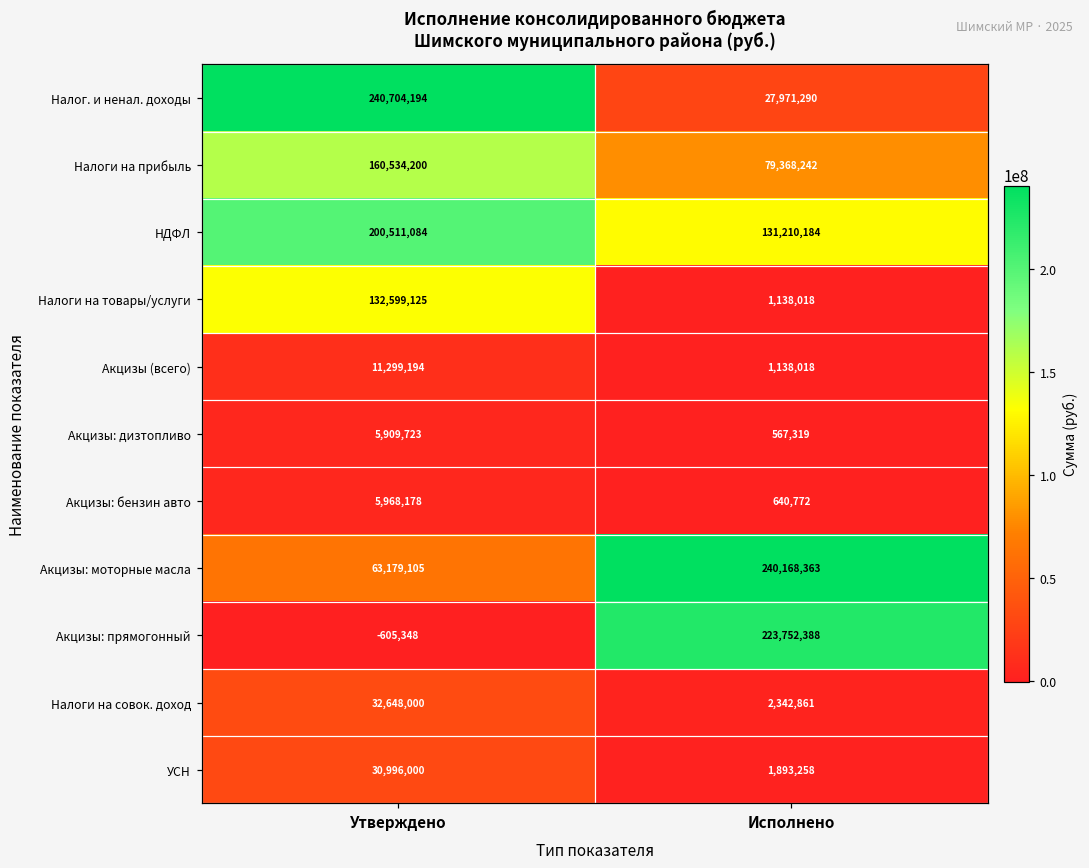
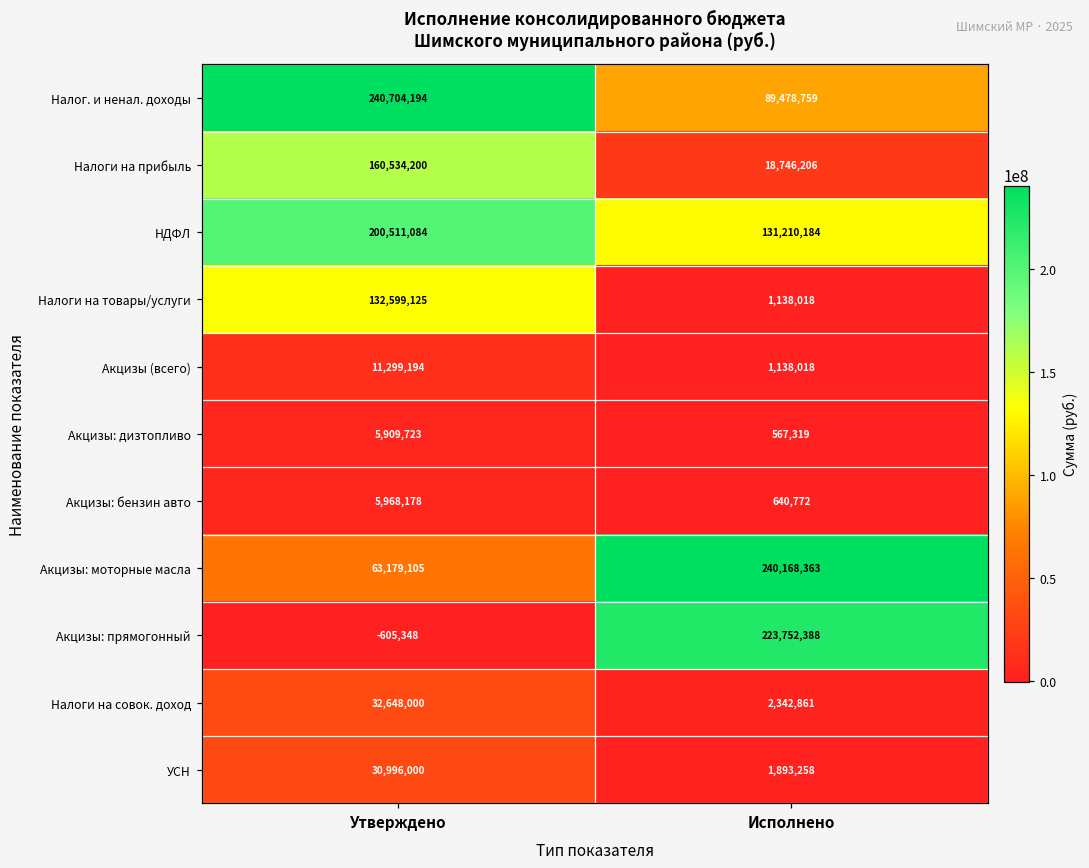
  {
    "Налог. и ненал. доходы": {
      "Утверждено": "240,704,194",
-     "Исполнено": "27,971,290"
+     "Исполнено": "89,478,759"
    },
    "Налоги на прибыль": {
      "Утверждено": "160,534,200",
-     "Исполнено": "79,368,242"
+     "Исполнено": "18,746,206"
    },
    "НДФЛ": {
      "Утверждено": "200,511,084",
      "Исполнено": "131,210,184"
    },
    "Налоги на товары/услуги": {
      "Утверждено": "132,599,125",
      "Исполнено": "1,138,018"
    },
    "Акцизы (всего)": {
      "Утверждено": "11,299,194",
      "Исполнено": "1,138,018"
    },
    "Акцизы: дизтопливо": {
      "Утверждено": "5,909,723",
      "Исполнено": "567,319"
    },
    "Акцизы: бензин авто": {
      "Утверждено": "5,968,178",
      "Исполнено": "640,772"
    },
    "Акцизы: моторные масла": {
      "Утверждено": "63,179,105",
      "Исполнено": "240,168,363"
    },
    "Акцизы: прямогонный": {
      "Утверждено": "-605,348",
      "Исполнено": "223,752,388"
    },
    "Налоги на совок. доход": {
      "Утверждено": "32,648,000",
      "Исполнено": "2,342,861"
    },
    "УСН": {
      "Утверждено": "30,996,000",
      "Исполнено": "1,893,258"
    }
  }
